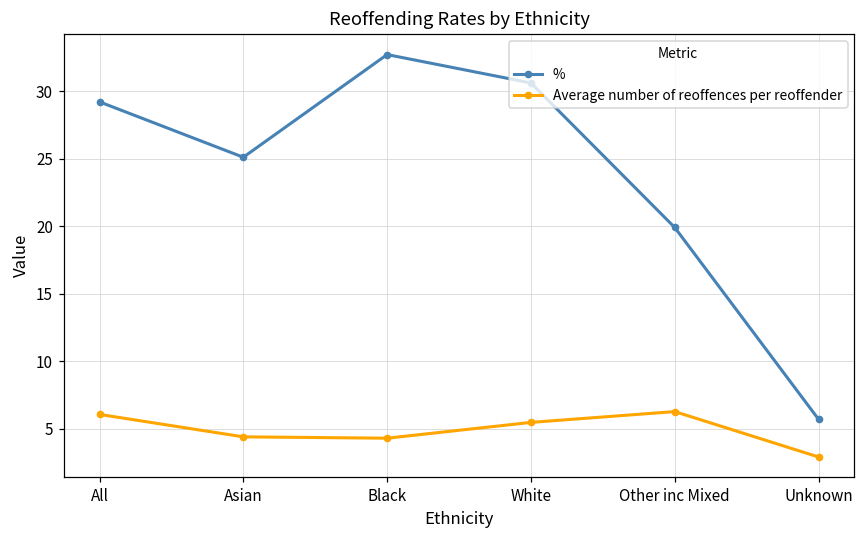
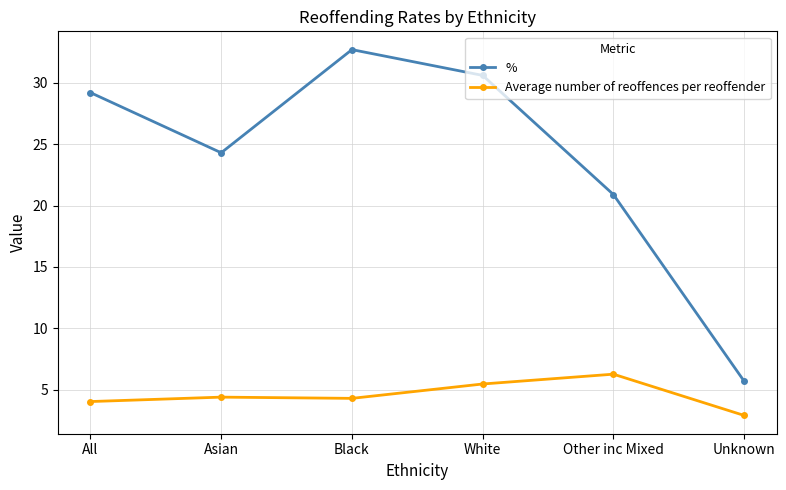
  {
    "%": {
      "All": 29.2,
-     "Asian": 25.1,
+     "Asian": 24.3,
      "Black": 32.7,
-     "Other inc Mixed": 19.9,
+     "Other inc Mixed": 20.9,
      "Unknown": 5.7
    },
    "Average number of reoffences per reoffender": {
-     "All": 6.1,
+     "All": 4.0,
      "Asian": 4.4,
      "Black": 4.3,
      "White": 5.5,
      "Other inc Mixed": 6.3,
      "Unknown": 2.9
    }
  }
